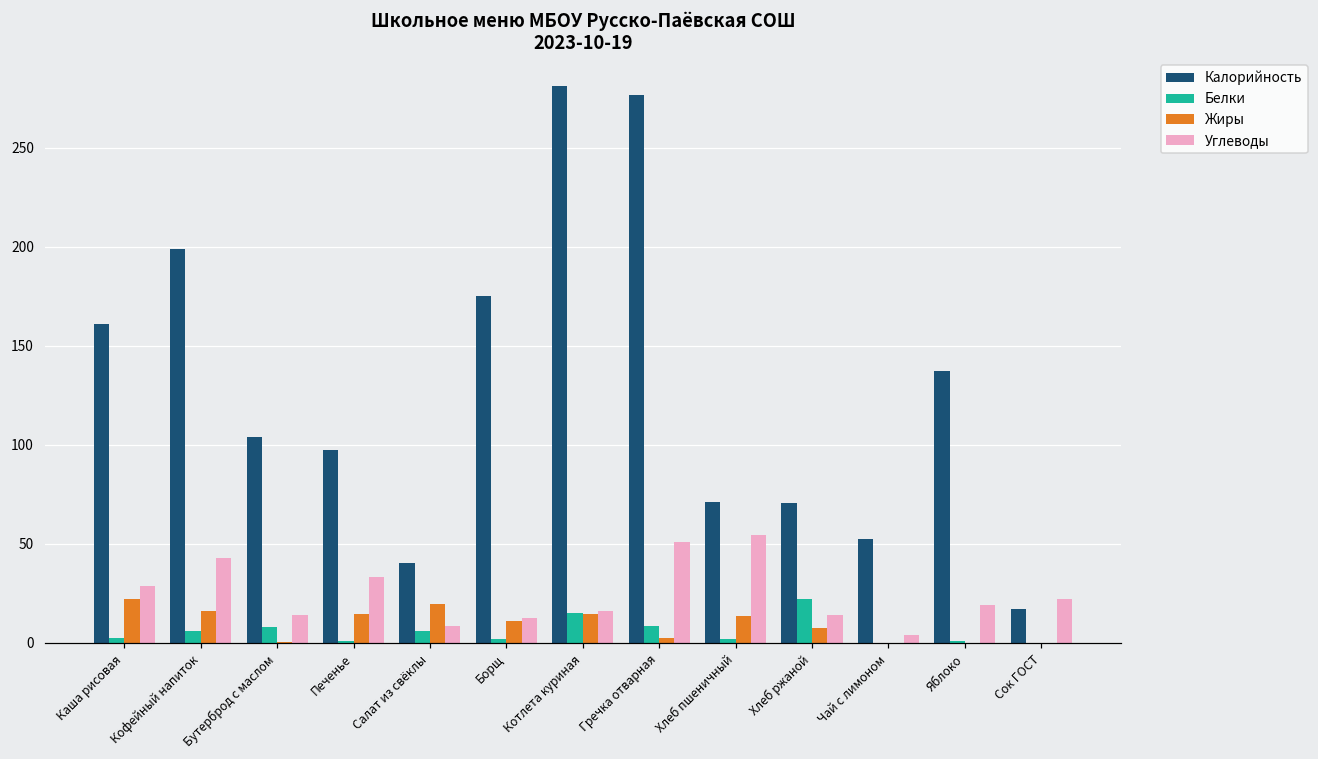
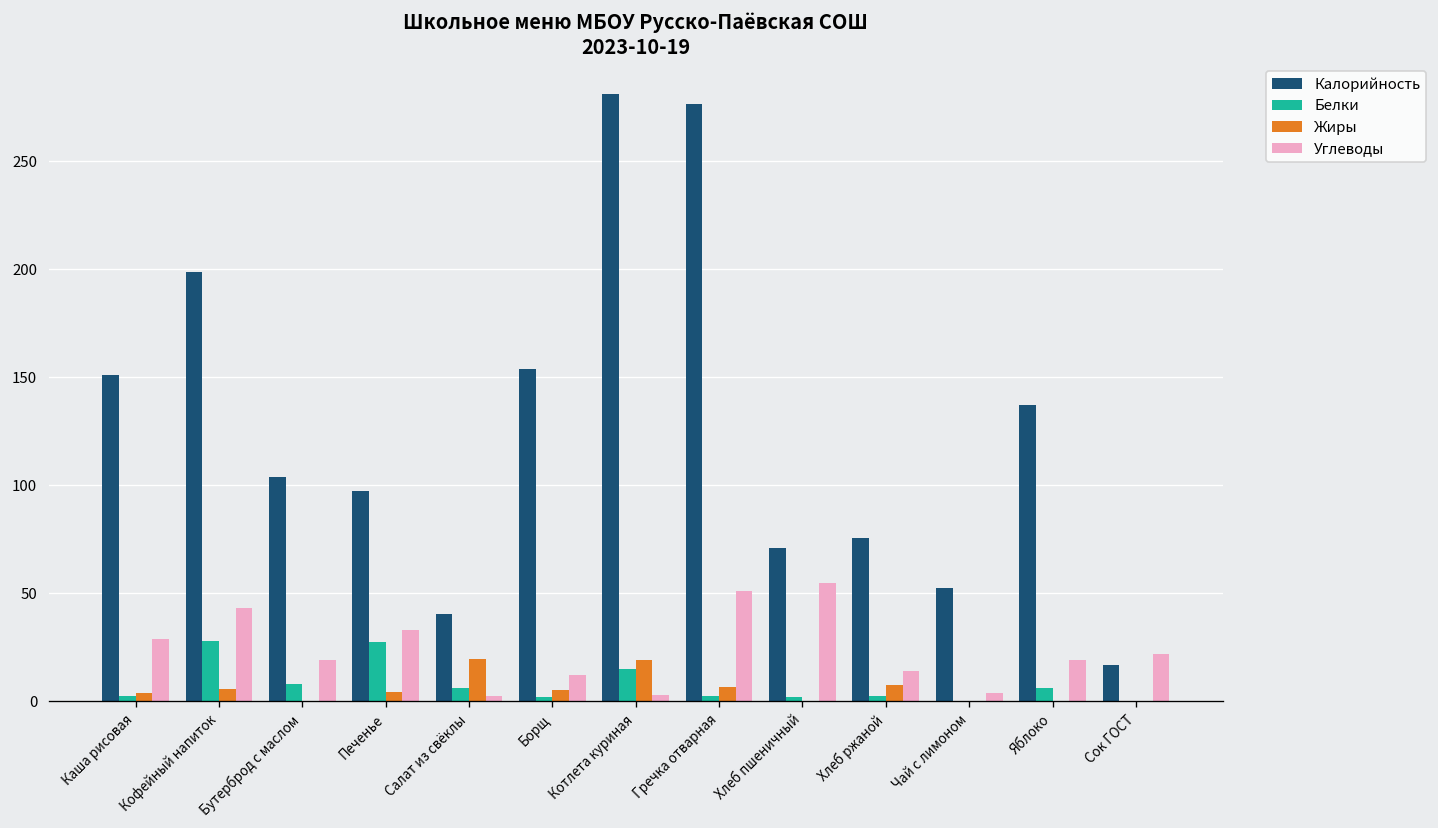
  {
    "Калорийность": {
-     "Каша рисовая": 161,
+     "Каша рисовая": 151,
      "Кофейный напиток": 199,
      "Бутерброд с маслом": 104,
      "Печенье": 97,
      "Салат из свёклы": 40,
-     "Борщ": 175,
+     "Борщ": 154,
      "Котлета куриная": 281,
      "Гречка отварная": 277,
      "Хлеб пшеничный": 71,
-     "Хлеб ржаной": 71,
+     "Хлеб ржаной": 76,
      "Чай с лимоном": 52,
      "Яблоко": 137,
      "Сок ГОСТ": 17
    },
    "Белки": {
      "Каша рисовая": 2,
-     "Кофейный напиток": 6,
+     "Кофейный напиток": 28,
      "Бутерброд с маслом": 8,
-     "Печенье": 1,
+     "Печенье": 27,
      "Салат из свёклы": 6,
      "Борщ": 2,
      "Котлета куриная": 15,
-     "Гречка отварная": 9,
+     "Гречка отварная": 3,
      "Хлеб пшеничный": 2,
-     "Хлеб ржаной": 22,
+     "Хлеб ржаной": 2,
      "Чай с лимоном": 0,
-     "Яблоко": 1,
+     "Яблоко": 6,
      "Сок ГОСТ": 0
    },
    "Жиры": {
-     "Каша рисовая": 22,
-     "Кофейный напиток": 16,
-     "Печенье": 15,
+     "Каша рисовая": 4,
+     "Кофейный напиток": 6,
+     "Печенье": 4,
      "Салат из свёклы": 20,
-     "Борщ": 11,
-     "Котлета куриная": 14,
-     "Гречка отварная": 2,
-     "Хлеб пшеничный": 14,
+     "Борщ": 5,
+     "Котлета куриная": 19,
+     "Гречка отварная": 7,
+     "Хлеб пшеничный": 0,
      "Хлеб ржаной": 7,
      "Чай с лимоном": 0,
      "Яблоко": 0,
      "Сок ГОСТ": 0
    },
    "Углеводы": {
      "Каша рисовая": 29,
      "Кофейный напиток": 43,
-     "Бутерброд с маслом": 14,
+     "Бутерброд с маслом": 19,
      "Печенье": 33,
-     "Салат из свёклы": 9,
+     "Салат из свёклы": 2,
      "Борщ": 12,
-     "Котлета куриная": 16,
+     "Котлета куриная": 3,
      "Гречка отварная": 51,
      "Хлеб пшеничный": 55,
      "Хлеб ржаной": 14,
      "Чай с лимоном": 4,
      "Яблоко": 19,
      "Сок ГОСТ": 22
    }
  }
